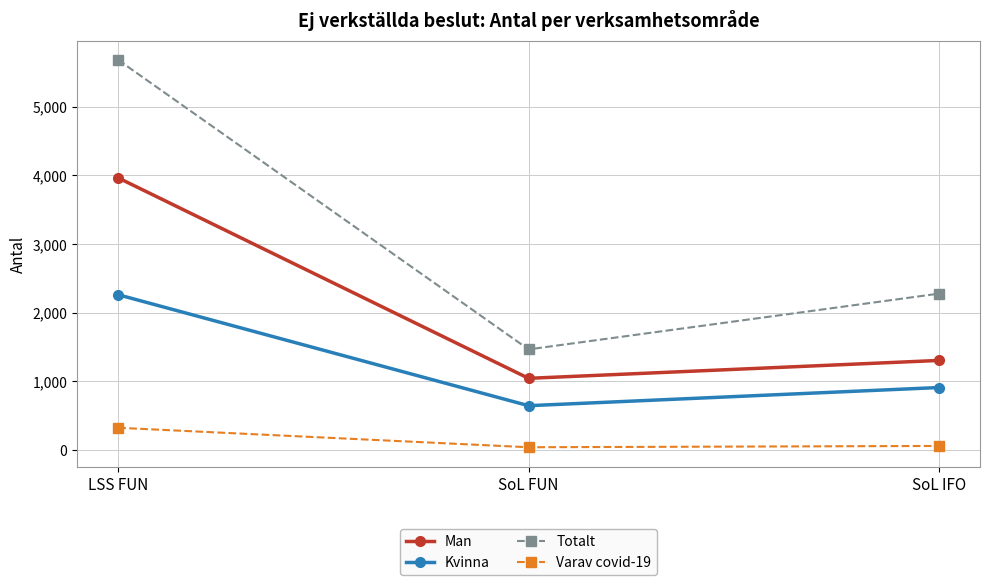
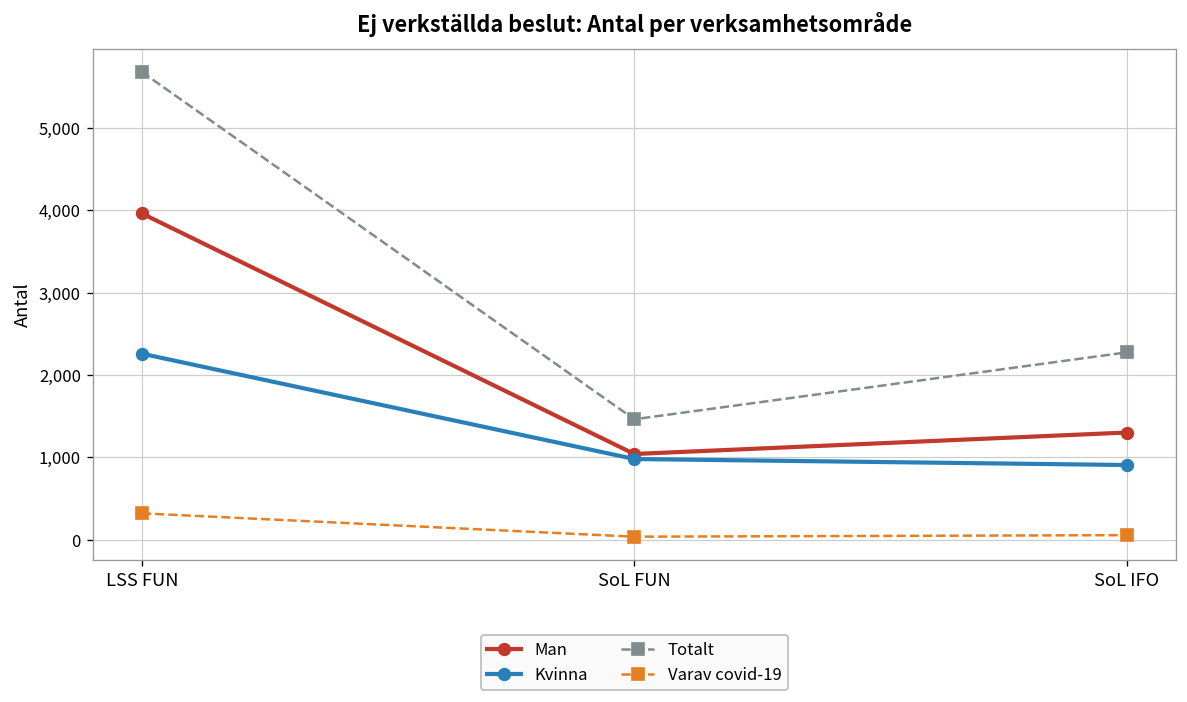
  {
    "Man": {
      "LSS FUN": "4,000",
      "SoL FUN": "1,000",
      "SoL IFO": "1,300"
    },
    "Kvinna": {
      "LSS FUN": "2,300",
-     "SoL FUN": "600",
+     "SoL FUN": "1,000",
      "SoL IFO": "900"
    },
    "Totalt": {
      "LSS FUN": "5,700",
      "SoL FUN": "1,500",
      "SoL IFO": "2,300"
    },
    "Varav covid-19": {
      "LSS FUN": "300",
      "SoL FUN": "0",
      "SoL IFO": "100"
    }
  }
